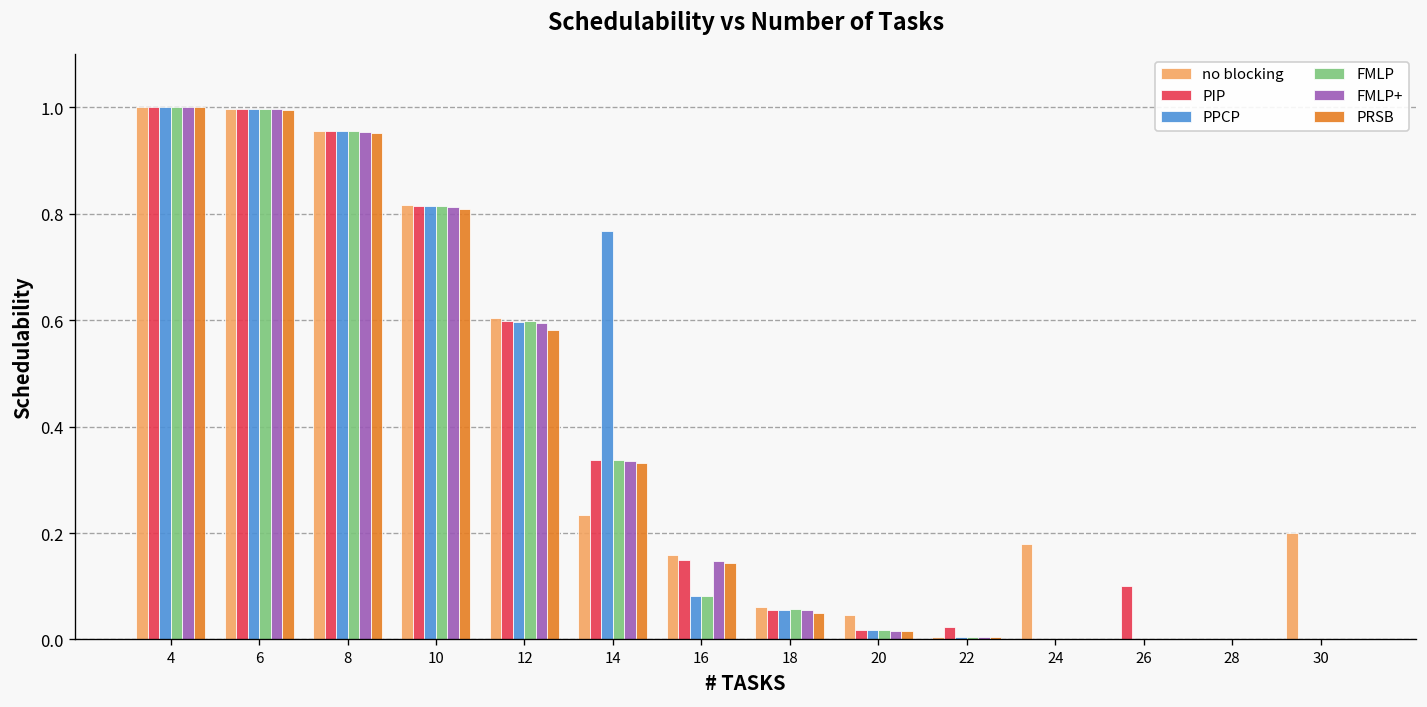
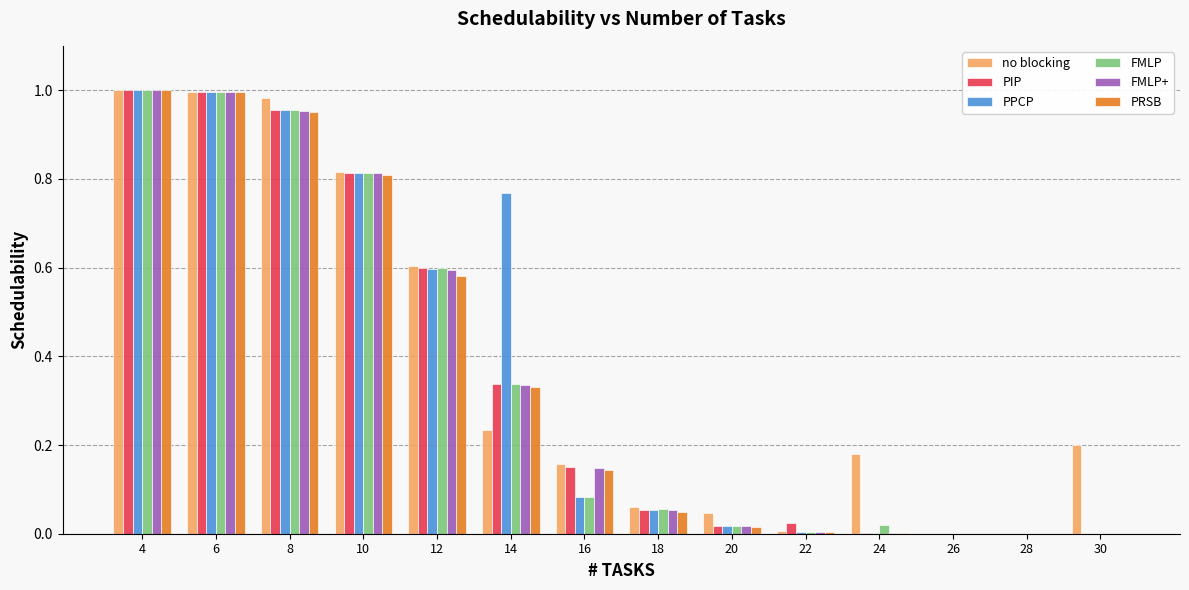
  {
    "no blocking": {
      "4": 1.00,
      "6": 1.00,
-     "8": 0.96,
+     "8": 0.98,
      "10": 0.82,
      "12": 0.60,
      "14": 0.23,
      "16": 0.16,
      "18": 0.06,
      "20": 0.05,
      "24": 0.18,
      "26": 0.00,
      "28": 0.00,
      "30": 0.20
    },
    "PIP": {
      "4": 1.0,
      "6": 1.0,
      "8": 0.96,
      "10": 0.81,
      "12": 0.6,
      "14": 0.34,
      "16": 0.15,
      "18": 0.05,
      "20": 0.02,
      "22": 0.02,
-     "26": 0.1,
+     "26": 0.0,
      "28": 0.0,
      "30": 0.0
    },
    "PPCP": {
      "4": 1.00,
      "6": 1.00,
      "8": 0.96,
      "10": 0.81,
      "12": 0.60,
      "14": 0.77,
      "16": 0.08,
      "18": 0.05,
      "20": 0.02,
      "26": 0.00,
      "28": 0.00,
      "30": 0.00
    },
    "FMLP": {
      "4": 1.00,
      "6": 1.00,
      "8": 0.96,
      "10": 0.81,
      "12": 0.60,
      "14": 0.34,
      "16": 0.08,
      "18": 0.06,
      "20": 0.02,
-     "24": 0.00,
+     "24": 0.02,
      "26": 0.00,
      "28": 0.00,
      "30": 0.00
    },
    "FMLP+": {
      "4": 1.00,
      "6": 1.00,
      "8": 0.95,
      "10": 0.81,
      "12": 0.59,
      "14": 0.33,
      "16": 0.15,
      "18": 0.05,
      "20": 0.02,
      "26": 0.00,
      "28": 0.00,
      "30": 0.00
    },
    "PRSB": {
      "4": 1.00,
      "6": 1.00,
      "8": 0.95,
      "10": 0.81,
      "12": 0.58,
      "14": 0.33,
      "16": 0.14,
      "18": 0.05,
      "20": 0.02,
      "26": 0.00,
      "28": 0.00,
      "30": 0.00
    }
  }
